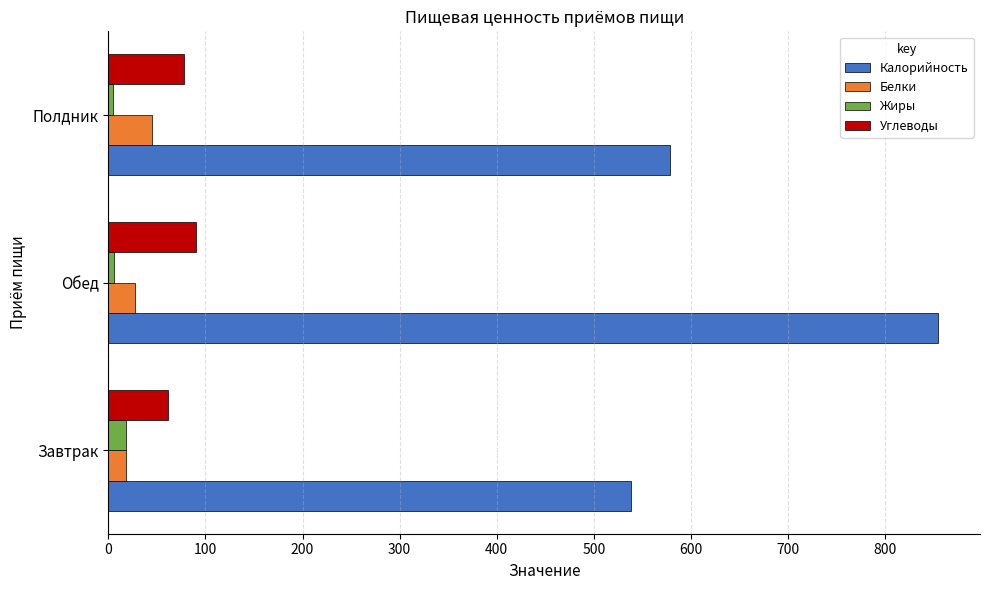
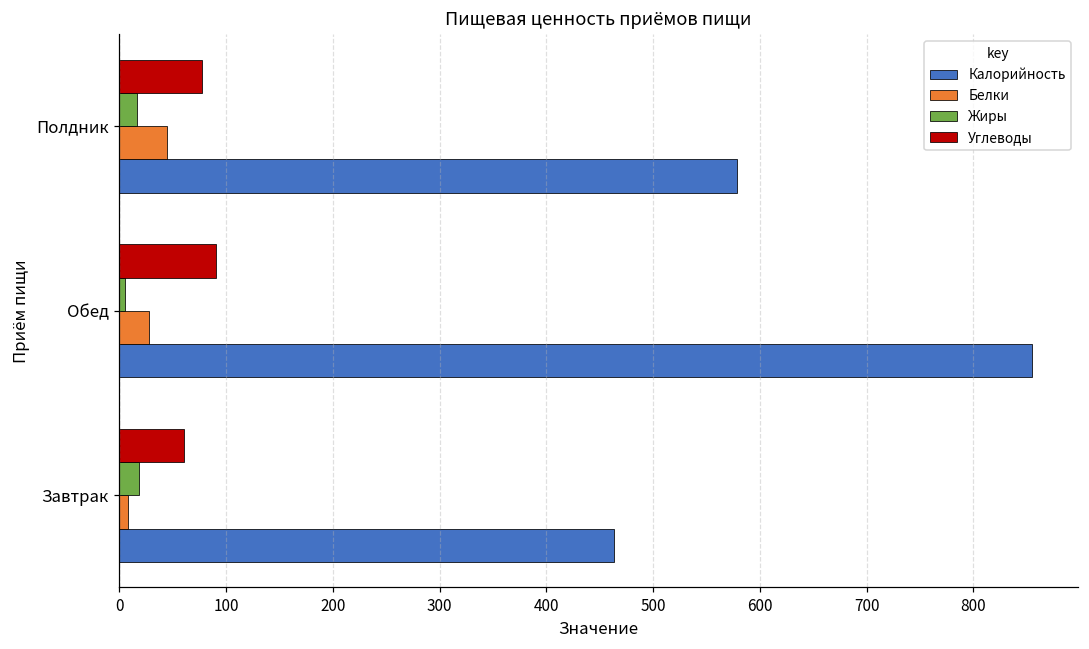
  {
    "Калорийность": {
      "Полдник": 580,
      "Обед": 860,
-     "Завтрак": 540
+     "Завтрак": 460
    },
    "Белки": {
      "Полдник": 40,
      "Обед": 30,
-     "Завтрак": 20
+     "Завтрак": 10
    },
    "Жиры": {
-     "Полдник": 0,
+     "Полдник": 20,
      "Обед": 10,
      "Завтрак": 20
    },
    "Углеводы": {
      "Полдник": 80,
      "Обед": 90,
      "Завтрак": 60
    }
  }
